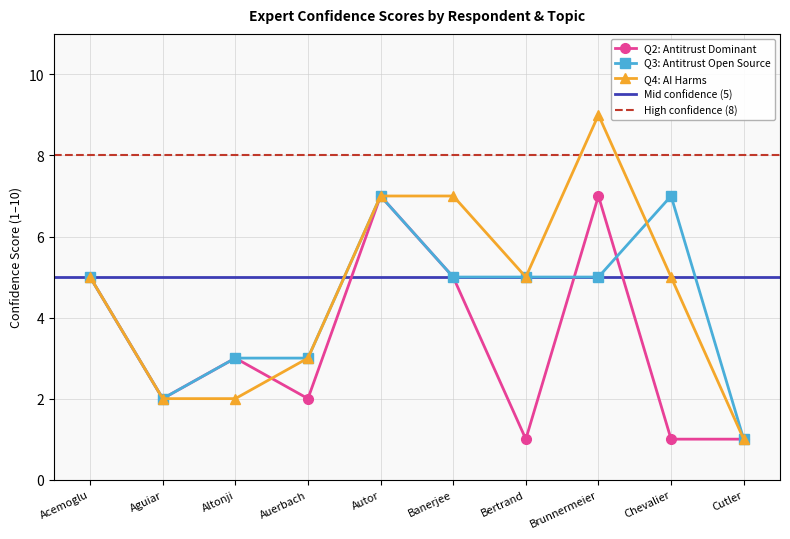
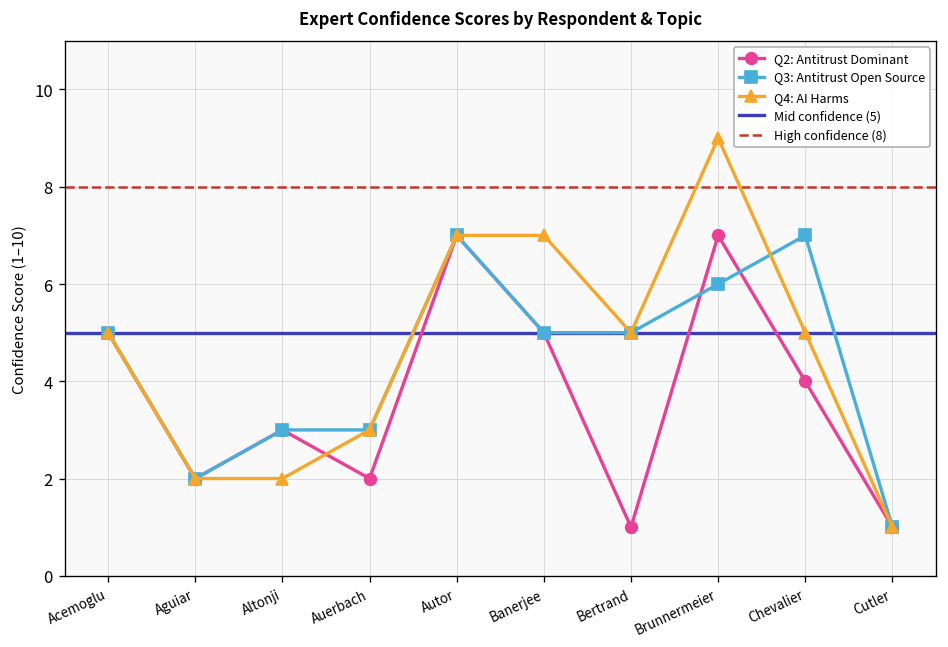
  {
    "Q2: Antitrust Dominant": {
      "Auerbach": 2,
      "Bertrand": 1,
      "Brunnermeier": 7,
-     "Chevalier": 1
+     "Chevalier": 4
    },
    "Q3: Antitrust Open Source": {
-     "Brunnermeier": 5,
+     "Brunnermeier": 6,
      "Chevalier": 7
    },
    "Q4: AI Harms": {
      "Altonji": 2,
      "Banerjee": 7,
      "Brunnermeier": 9,
      "Chevalier": 5
    }
  }
